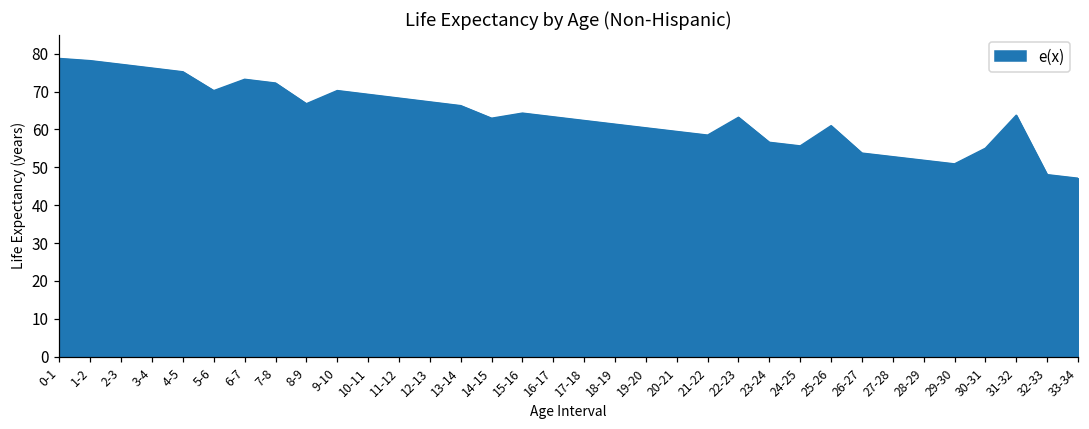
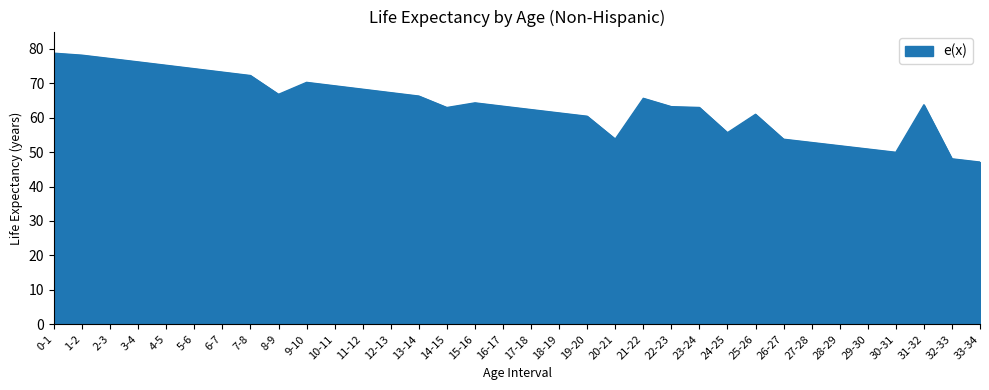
  {
    "0-1": 79,
    "1-2": 78,
    "2-3": 77,
    "3-4": 76,
    "4-5": 75,
-   "5-6": 70,
+   "5-6": 74,
    "6-7": 73,
    "7-8": 72,
    "8-9": 67,
    "9-10": 70,
    "10-11": 69,
    "11-12": 68,
    "12-13": 67,
    "13-14": 66,
    "14-15": 63,
    "15-16": 64,
    "16-17": 63,
    "17-18": 62,
    "18-19": 61,
    "19-20": 60,
-   "20-21": 59,
-   "21-22": 58,
+   "20-21": 54,
+   "21-22": 66,
    "22-23": 63,
-   "23-24": 57,
+   "23-24": 63,
    "24-25": 56,
    "25-26": 61,
    "26-27": 54,
    "27-28": 53,
    "28-29": 52,
    "29-30": 51,
-   "30-31": 55,
+   "30-31": 50,
    "31-32": 64,
    "32-33": 48,
    "33-34": 47
  }
